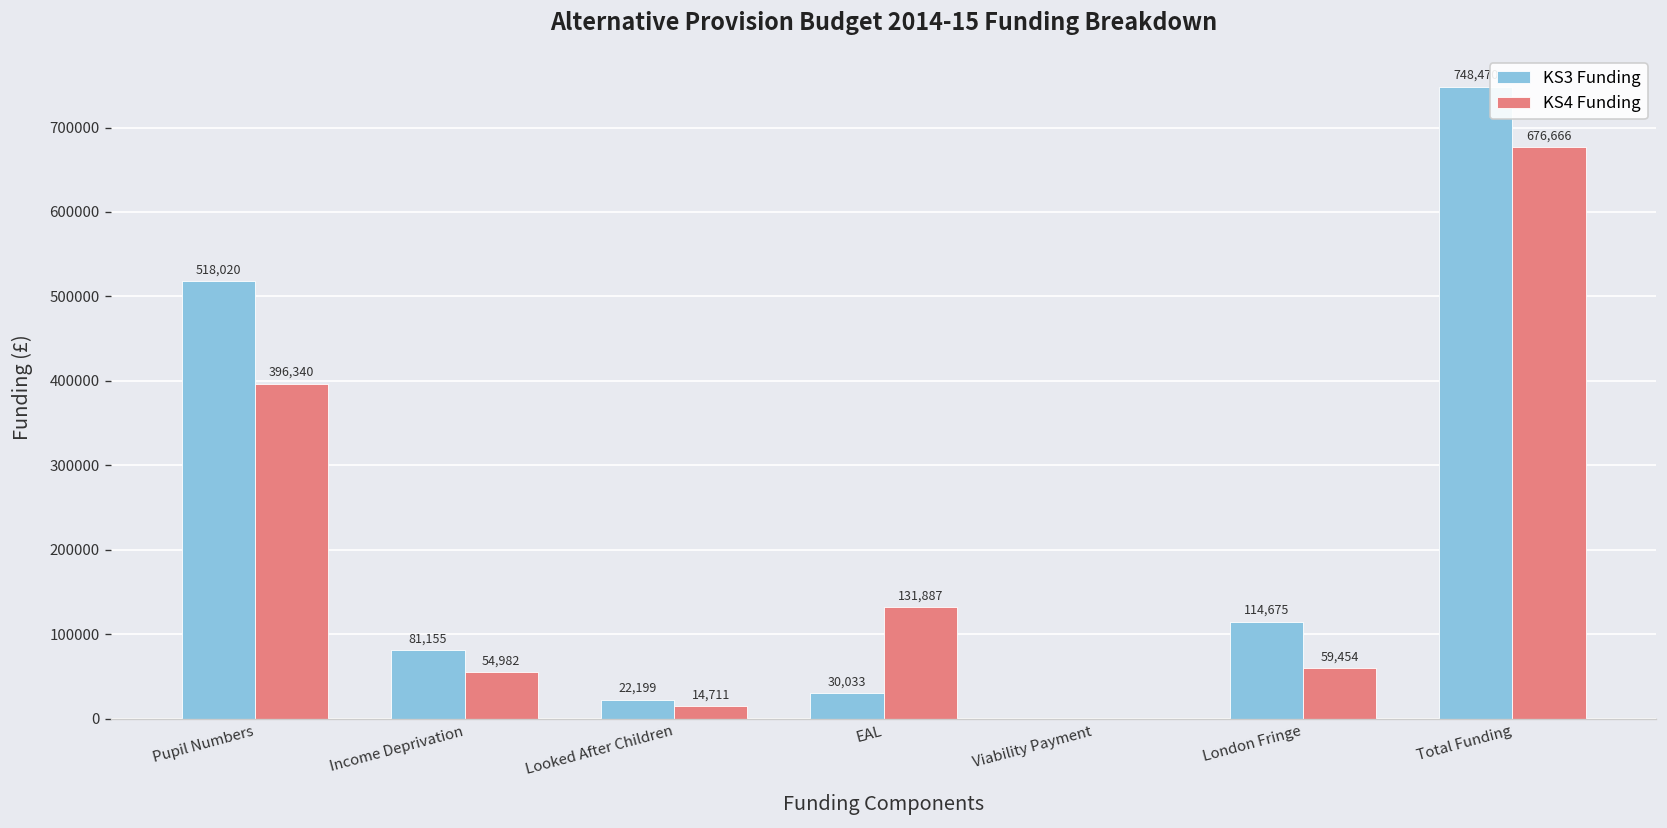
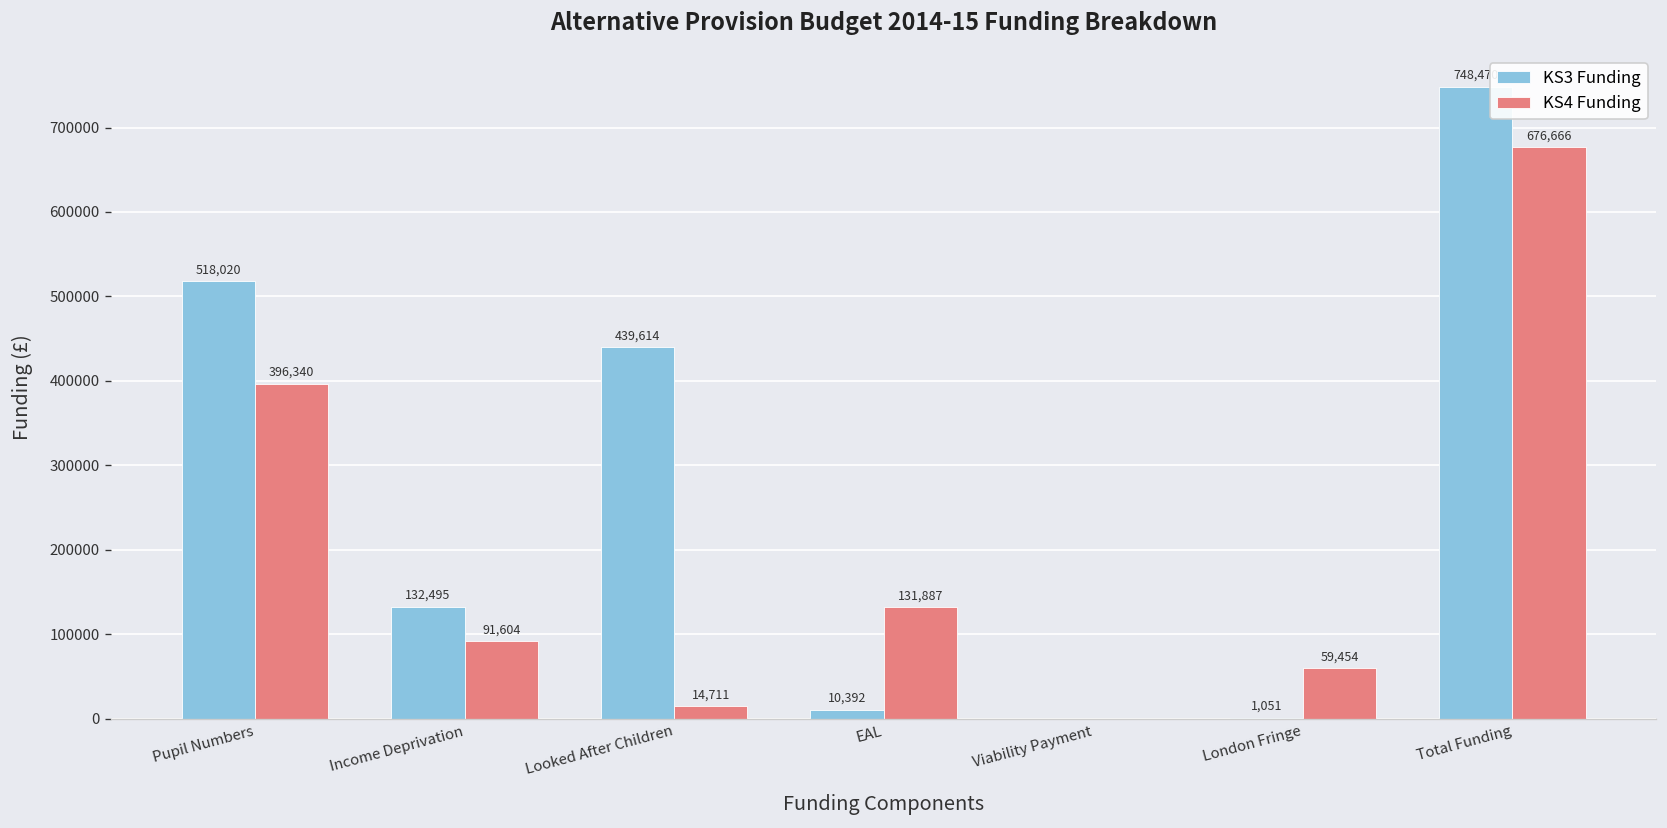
  {
    "KS3 Funding": {
      "Pupil Numbers": "518,020",
-     "Income Deprivation": "81,155",
-     "Looked After Children": "22,199",
-     "EAL": "30,033",
-     "London Fringe": "114,675"
+     "Income Deprivation": "132,495",
+     "Looked After Children": "439,614",
+     "EAL": "10,392",
+     "London Fringe": "1,051"
    },
    "KS4 Funding": {
      "Pupil Numbers": "396,340",
-     "Income Deprivation": "54,982",
+     "Income Deprivation": "91,604",
      "Looked After Children": "14,711",
      "EAL": "131,887",
      "London Fringe": "59,454",
      "Total Funding": "676,666"
    }
  }
